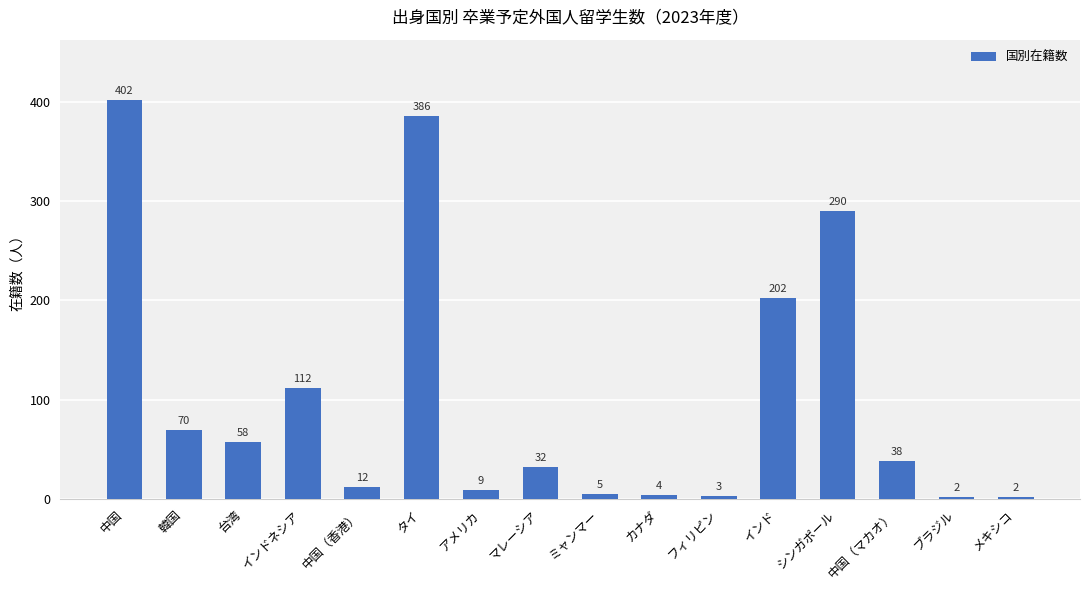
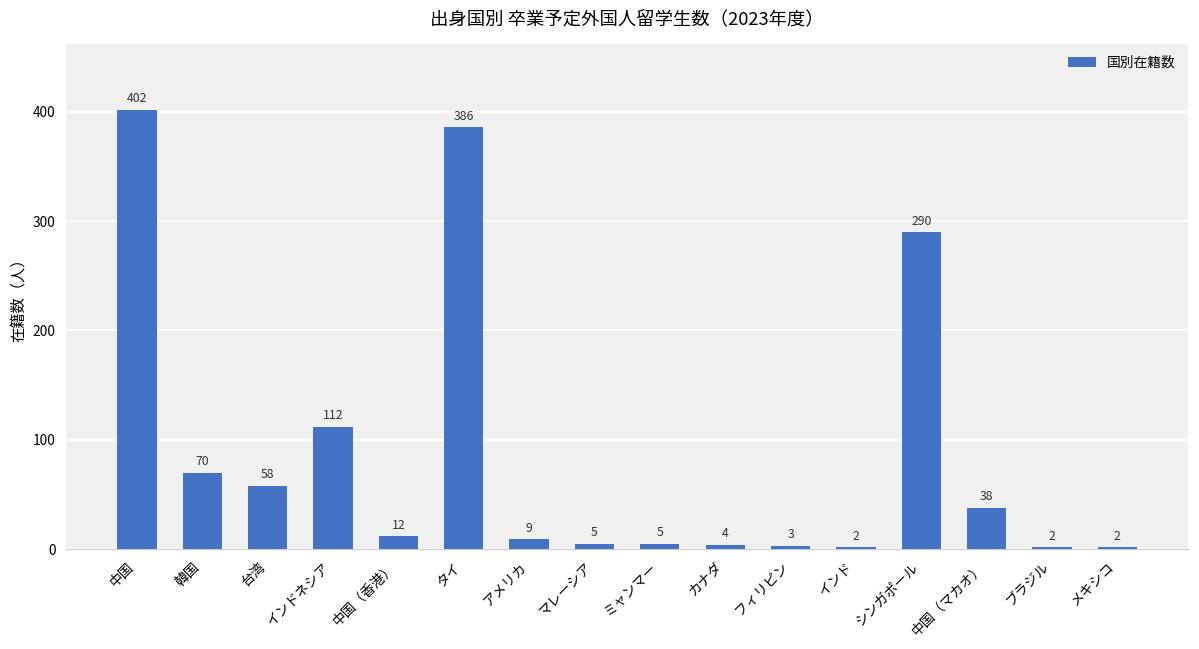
  {
    "中国": 402,
    "韓国": 70,
    "台湾": 58,
    "インドネシア": 112,
    "中国（香港）": 12,
    "タイ": 386,
    "アメリカ": 9,
-   "マレーシア": 32,
+   "マレーシア": 5,
    "ミャンマー": 5,
    "カナダ": 4,
    "フィリピン": 3,
-   "インド": 202,
+   "インド": 2,
    "シンガポール": 290,
    "中国（マカオ）": 38,
    "ブラジル": 2,
    "メキシコ": 2
  }
